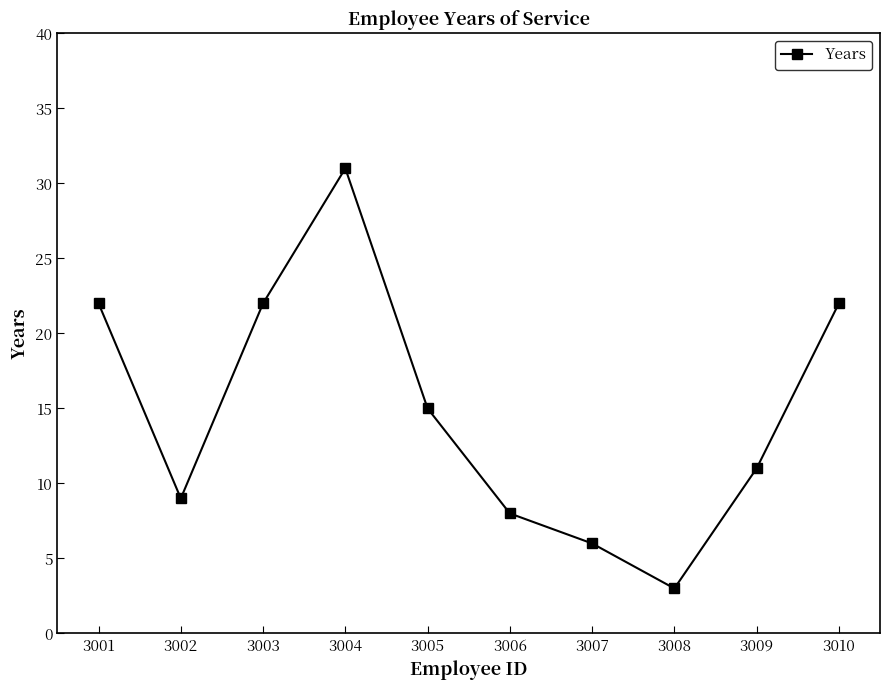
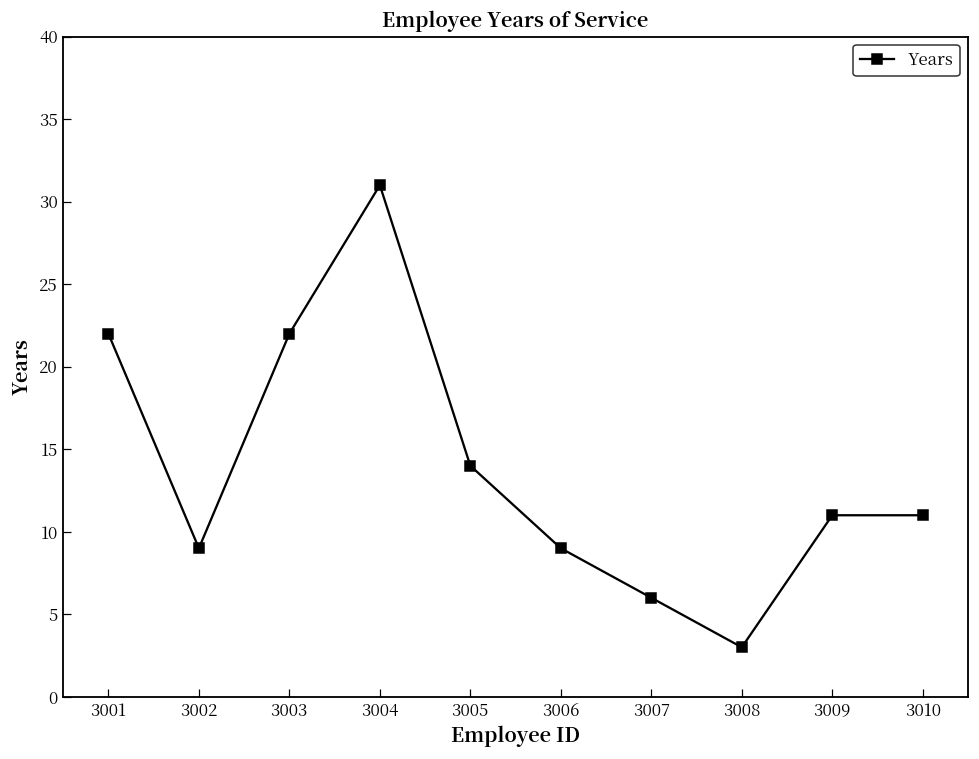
  {
    "3001": 22,
    "3002": 9,
    "3003": 22,
    "3004": 31,
-   "3005": 15,
-   "3006": 8,
+   "3005": 14,
+   "3006": 9,
    "3007": 6,
    "3008": 3,
    "3009": 11,
-   "3010": 22
+   "3010": 11
  }
